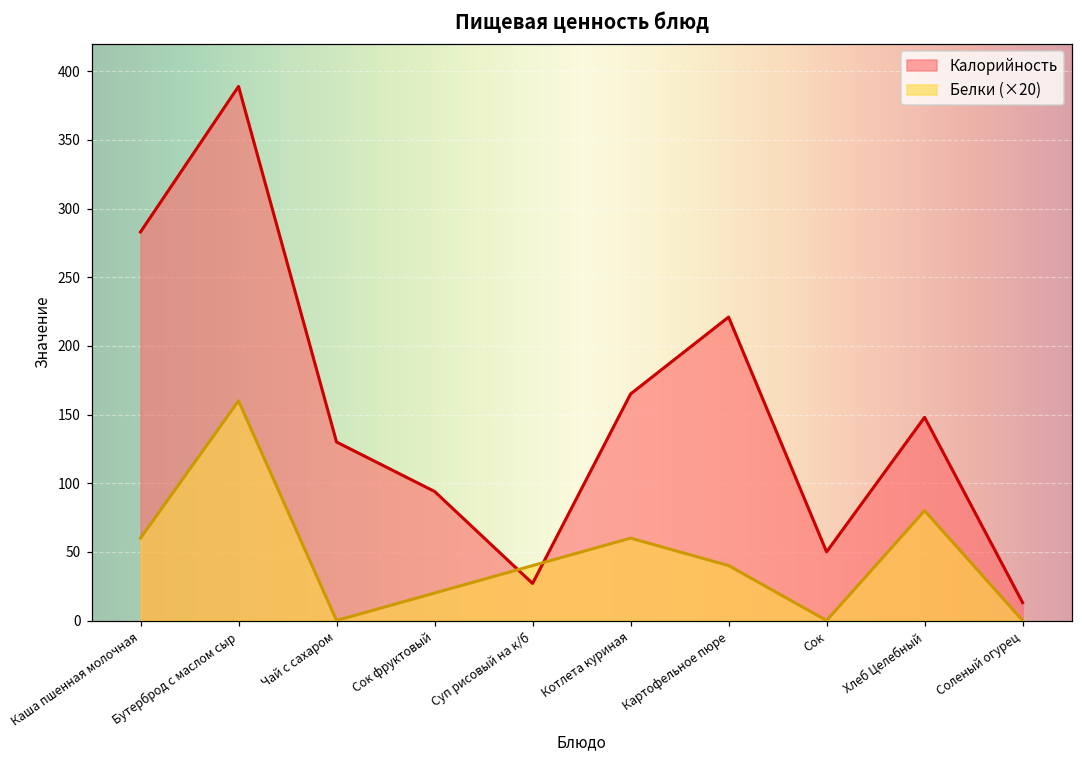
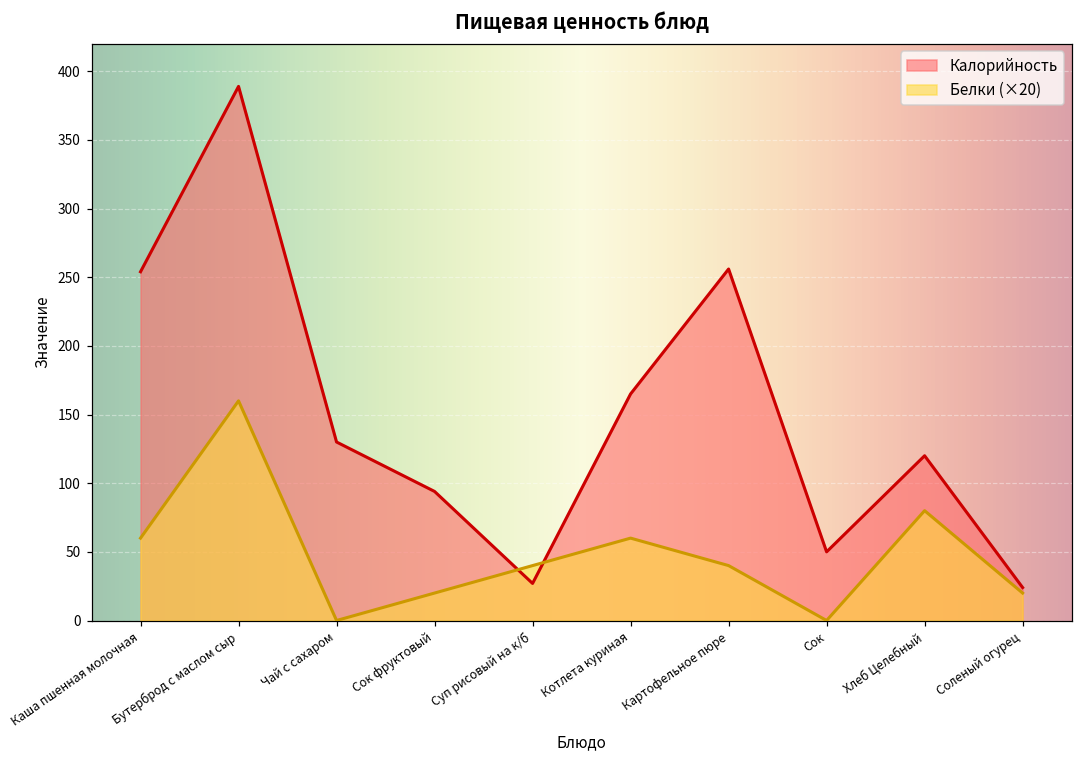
  {
    "Калорийность": {
-     "Каша пшенная молочная": 283,
+     "Каша пшенная молочная": 254,
      "Бутерброд с маслом сыр": 389,
      "Чай с сахаром": 130,
      "Сок фруктовый": 94,
      "Суп рисовый на к/б": 27,
      "Котлета куриная": 165,
-     "Картофельное пюре": 221,
+     "Картофельное пюре": 256,
      "Сок": 50,
-     "Хлеб Целебный": 148,
-     "Соленый огурец": 13
+     "Хлеб Целебный": 120,
+     "Соленый огурец": 24
    },
    "Белки (×20)": {
      "Каша пшенная молочная": 60,
      "Бутерброд с маслом сыр": 160,
      "Чай с сахаром": 0,
      "Сок фруктовый": 20,
      "Суп рисовый на к/б": 40,
      "Котлета куриная": 60,
      "Картофельное пюре": 40,
      "Сок": 0,
      "Хлеб Целебный": 80,
-     "Соленый огурец": 0
+     "Соленый огурец": 20
    }
  }
